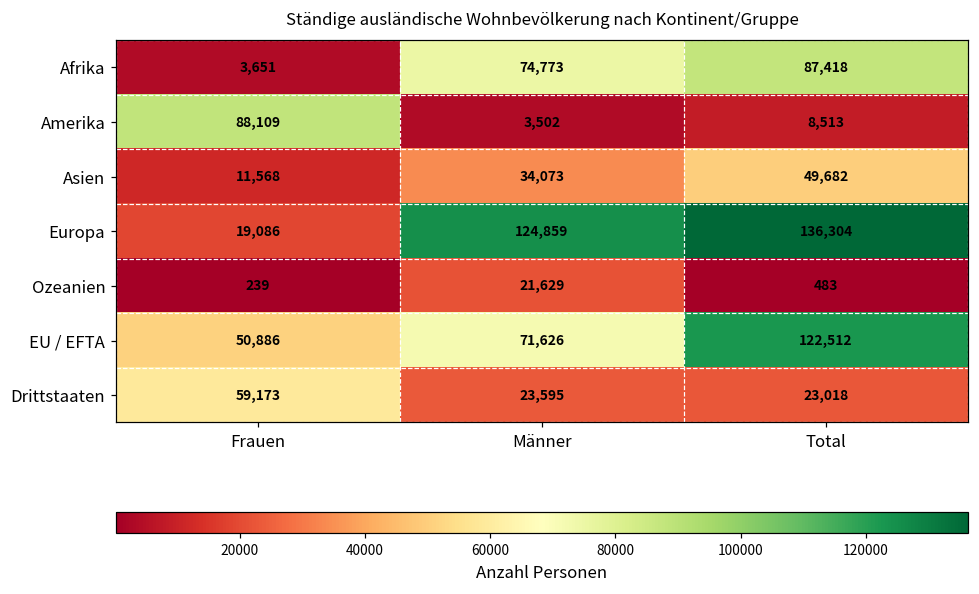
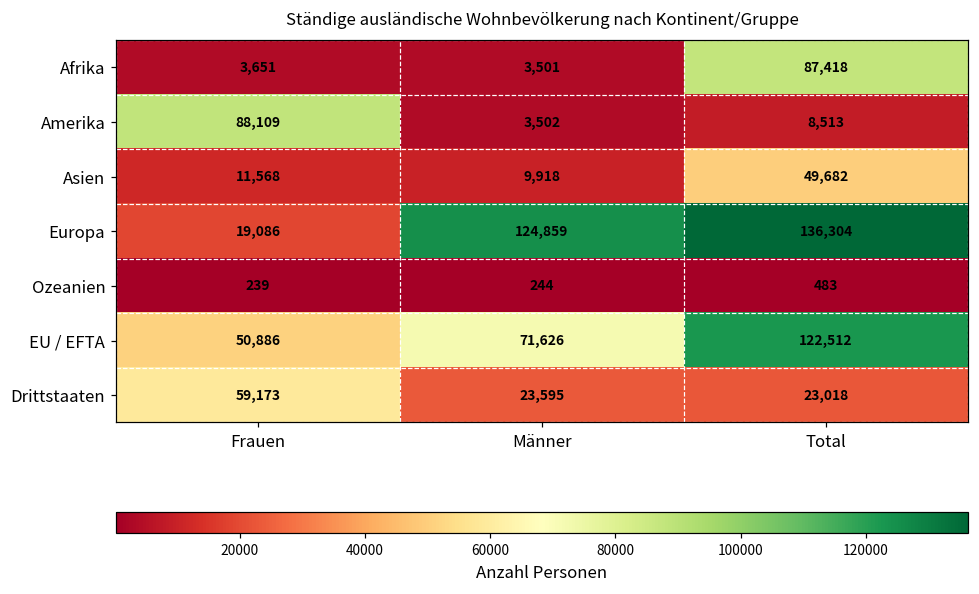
  {
    "Afrika": {
      "Frauen": "3,651",
-     "Männer": "74,773",
+     "Männer": "3,501",
      "Total": "87,418"
    },
    "Amerika": {
      "Frauen": "88,109",
      "Männer": "3,502",
      "Total": "8,513"
    },
    "Asien": {
      "Frauen": "11,568",
-     "Männer": "34,073",
+     "Männer": "9,918",
      "Total": "49,682"
    },
    "Europa": {
      "Frauen": "19,086",
      "Männer": "124,859",
      "Total": "136,304"
    },
    "Ozeanien": {
      "Frauen": "239",
-     "Männer": "21,629",
+     "Männer": "244",
      "Total": "483"
    },
    "EU / EFTA": {
      "Frauen": "50,886",
      "Männer": "71,626",
      "Total": "122,512"
    },
    "Drittstaaten": {
      "Frauen": "59,173",
      "Männer": "23,595",
      "Total": "23,018"
    }
  }
